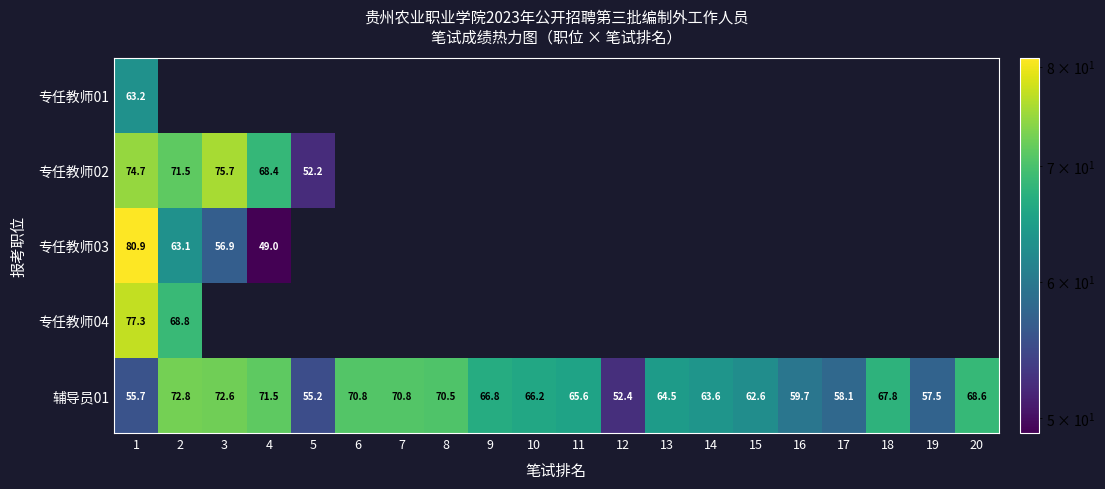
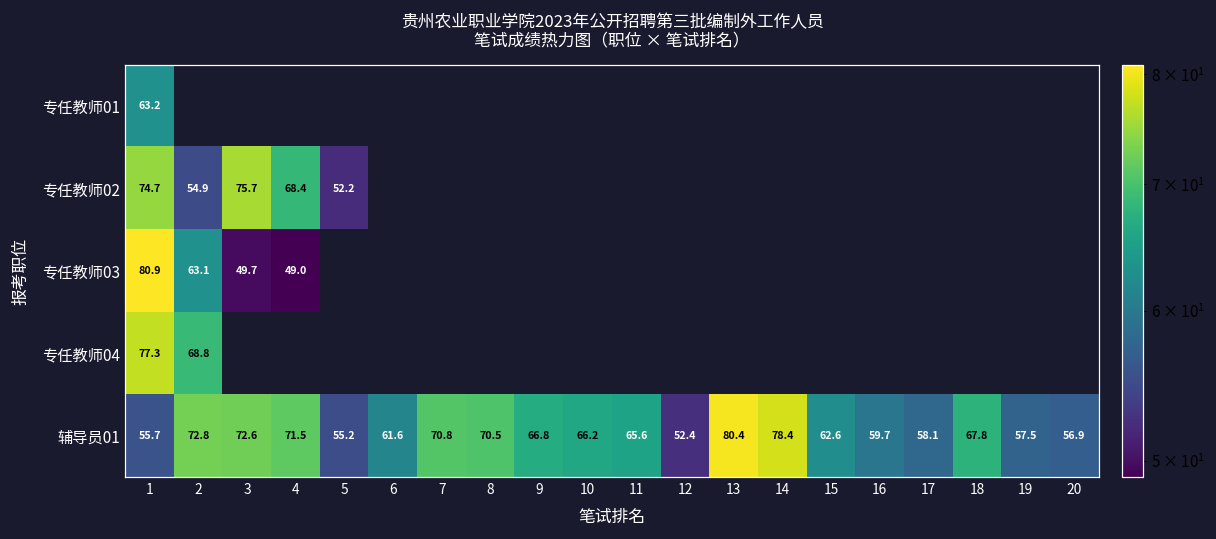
  {
    "专任教师01": {
      "1": 63.2
    },
    "专任教师02": {
      "1": 74.7,
-     "2": 71.5,
+     "2": 54.9,
      "3": 75.7,
      "4": 68.4,
      "5": 52.2
    },
    "专任教师03": {
      "1": 80.9,
      "2": 63.1,
-     "3": 56.9,
+     "3": 49.7,
      "4": 49.0
    },
    "专任教师04": {
      "1": 77.3,
      "2": 68.8
    },
    "辅导员01": {
      "1": 55.7,
      "2": 72.8,
      "3": 72.6,
      "4": 71.5,
      "5": 55.2,
-     "6": 70.8,
+     "6": 61.6,
      "7": 70.8,
      "8": 70.5,
      "9": 66.8,
      "10": 66.2,
      "11": 65.6,
      "12": 52.4,
-     "13": 64.5,
-     "14": 63.6,
+     "13": 80.4,
+     "14": 78.4,
      "15": 62.6,
      "16": 59.7,
      "17": 58.1,
      "18": 67.8,
      "19": 57.5,
-     "20": 68.6
+     "20": 56.9
    }
  }
